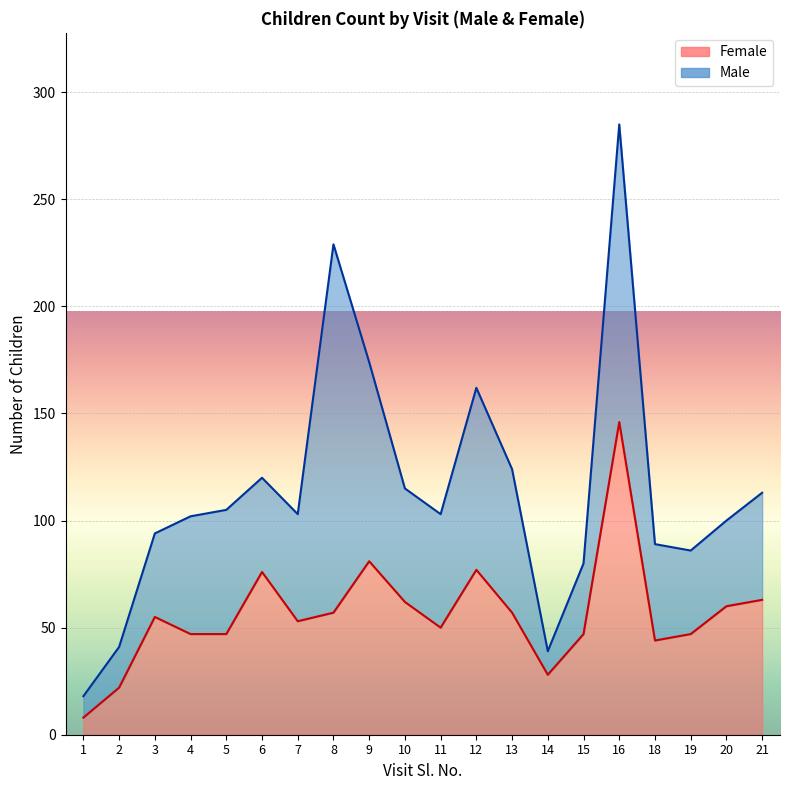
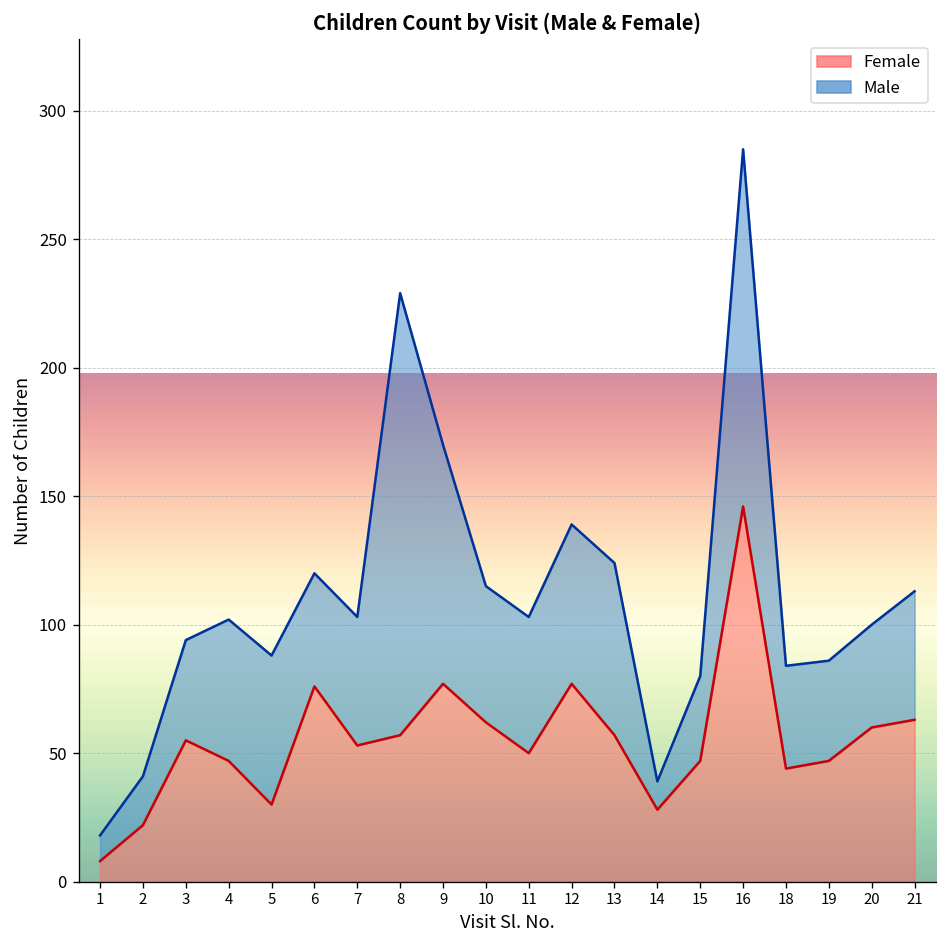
  {
    "Female": {
      "1": 8,
      "2": 22,
      "3": 55,
      "4": 47,
-     "5": 47,
+     "5": 30,
      "6": 76,
      "7": 53,
      "8": 57,
-     "9": 81,
+     "9": 77,
      "10": 62,
      "11": 50,
      "12": 77,
      "13": 57,
      "14": 28,
      "15": 47,
      "16": 146,
      "18": 44,
      "19": 47,
      "20": 60,
      "21": 63
    },
    "Male": {
      "1": 10,
      "2": 19,
      "3": 39,
      "4": 55,
      "5": 58,
      "6": 44,
      "7": 50,
      "8": 172,
      "9": 93,
      "10": 53,
      "11": 53,
-     "12": 85,
+     "12": 62,
      "13": 67,
      "14": 11,
      "15": 33,
      "16": 139,
-     "18": 45,
+     "18": 40,
      "19": 39,
      "20": 40,
      "21": 50
    }
  }
